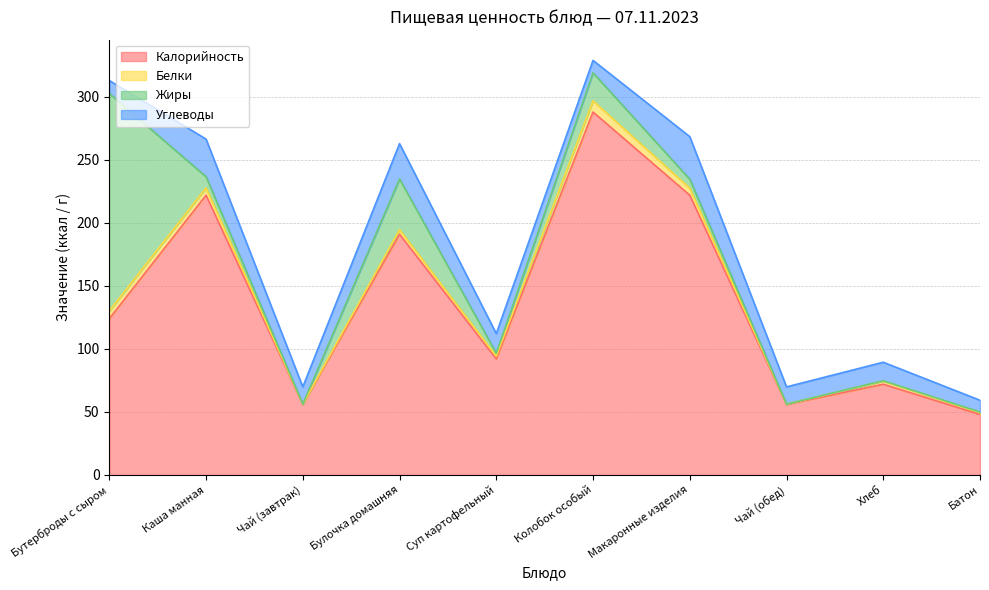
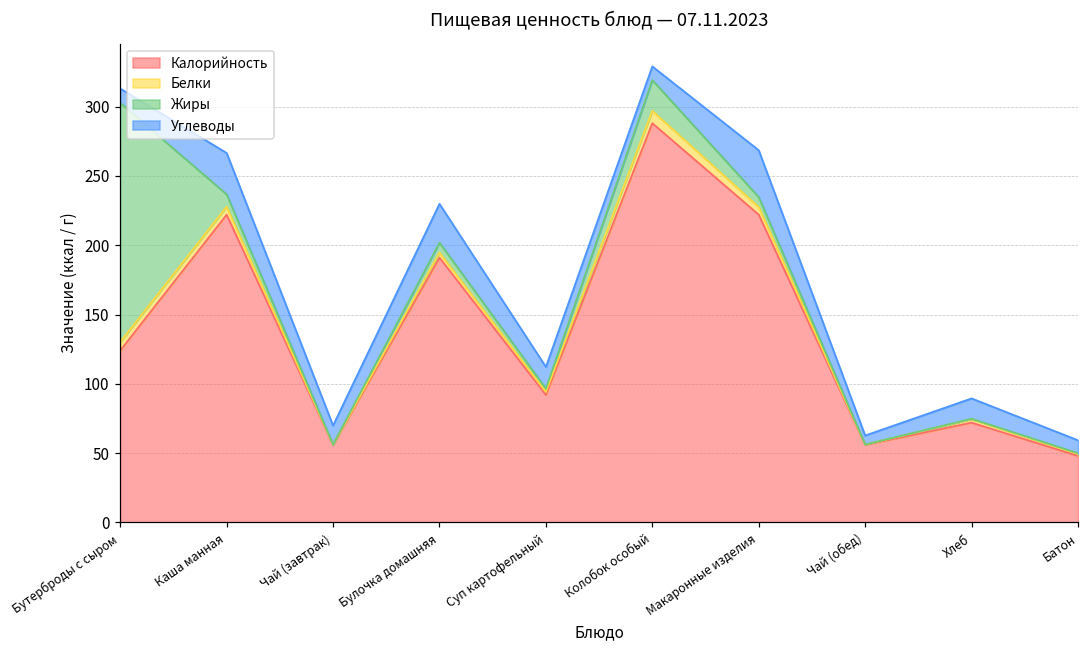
  {
    "Калорийность": {
      "Бутерброды с сыром": 124,
      "Каша манная": 222,
      "Булочка домашняя": 191,
      "Суп картофельный": 92,
      "Колобок особый": 288,
      "Макаронные изделия": 222,
      "Хлеб": 72
    },
    "Белки": {
      "Бутерброды с сыром": 6,
      "Каша манная": 6,
      "Булочка домашняя": 4,
      "Суп картофельный": 2,
      "Колобок особый": 9,
      "Макаронные изделия": 6
    },
    "Жиры": {
      "Бутерброды с сыром": 173,
      "Каша манная": 9,
-     "Булочка домашняя": 40,
+     "Булочка домашняя": 7,
      "Суп картофельный": 2,
      "Колобок особый": 22,
      "Макаронные изделия": 7
    },
    "Углеводы": {
      "Бутерброды с сыром": 10,
      "Каша манная": 30,
      "Чай (завтрак)": 14,
      "Булочка домашняя": 28,
      "Суп картофельный": 16,
      "Колобок особый": 10,
      "Макаронные изделия": 34,
-     "Чай (обед)": 14,
+     "Чай (обед)": 6,
      "Хлеб": 15,
      "Батон": 9
    }
  }
